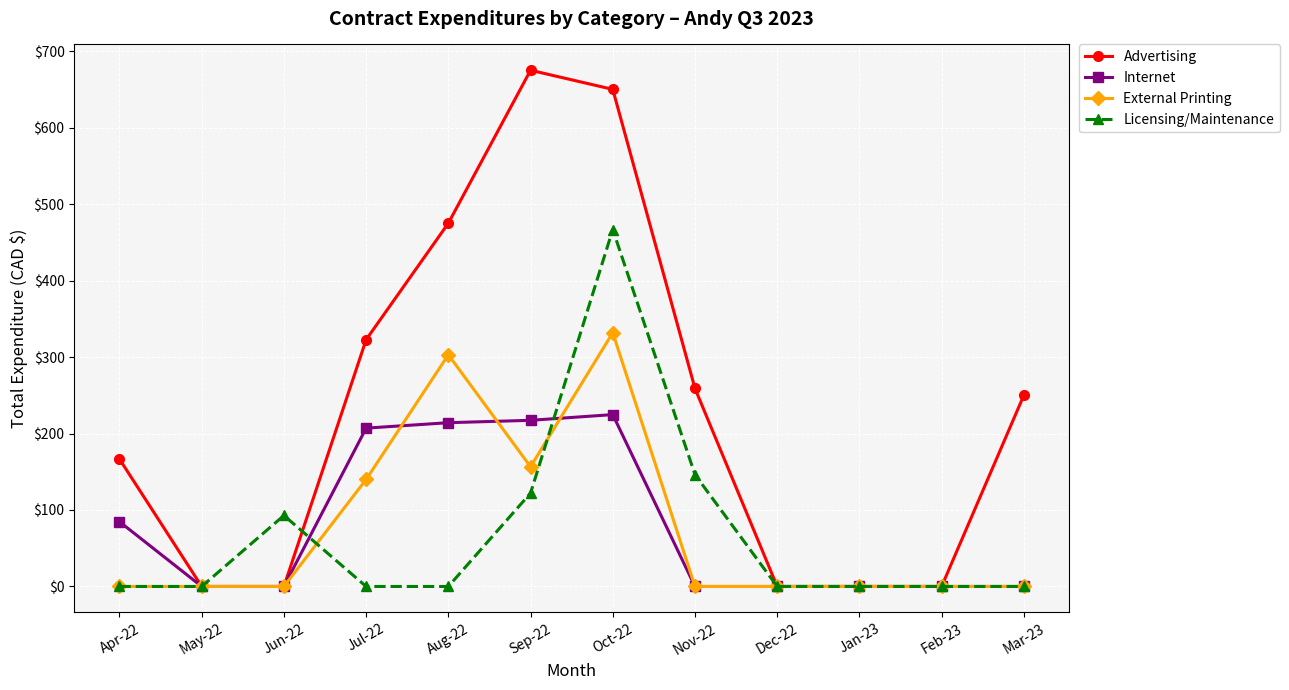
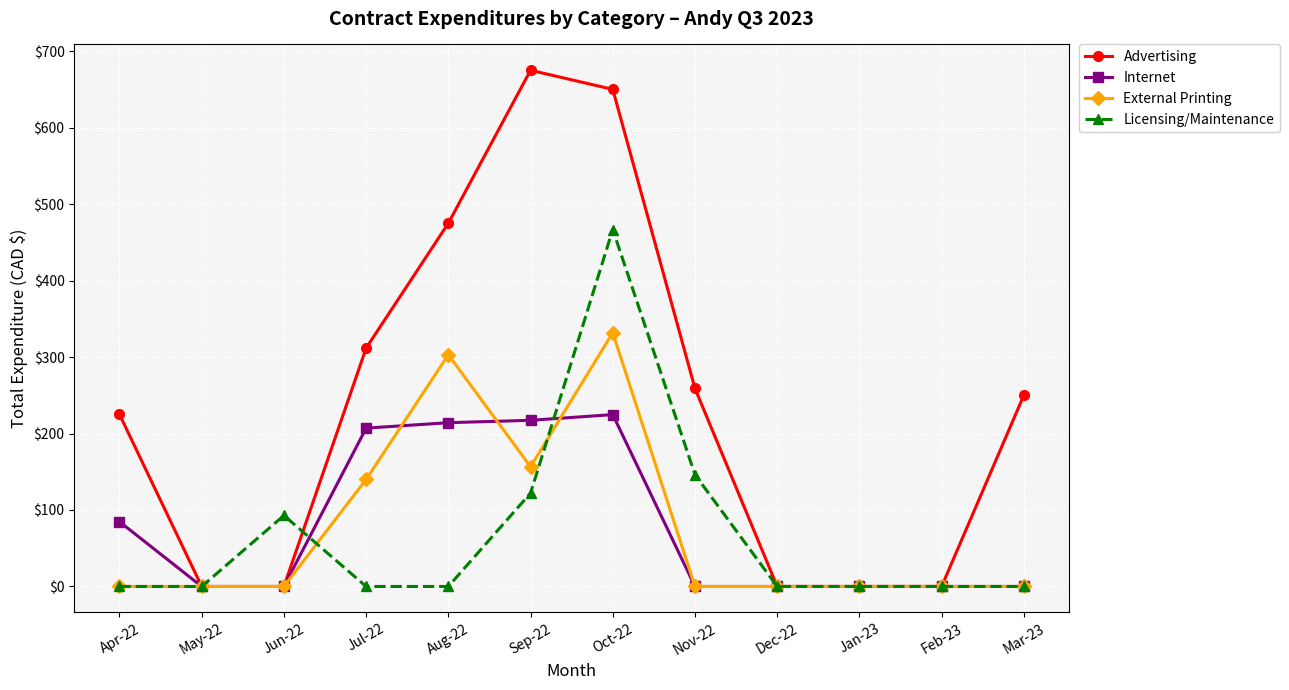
  {
    "Advertising": {
-     "Apr-22": "$170",
-     "Jul-22": "$320",
+     "Apr-22": "$230",
+     "Jul-22": "$310",
      "Aug-22": "$480",
      "Sep-22": "$680",
      "Oct-22": "$650",
      "Nov-22": "$260",
      "Mar-23": "$250"
    },
    "Internet": {
      "Apr-22": "$80",
      "Jul-22": "$210",
      "Aug-22": "$210",
      "Sep-22": "$220",
      "Oct-22": "$220"
    },
    "External Printing": {
      "Jul-22": "$140",
      "Aug-22": "$300",
      "Sep-22": "$160",
      "Oct-22": "$330"
    },
    "Licensing/Maintenance": {
      "Jun-22": "$90",
      "Jul-22": "$0",
      "Aug-22": "$0",
      "Sep-22": "$120",
      "Oct-22": "$470",
      "Nov-22": "$150"
    }
  }
